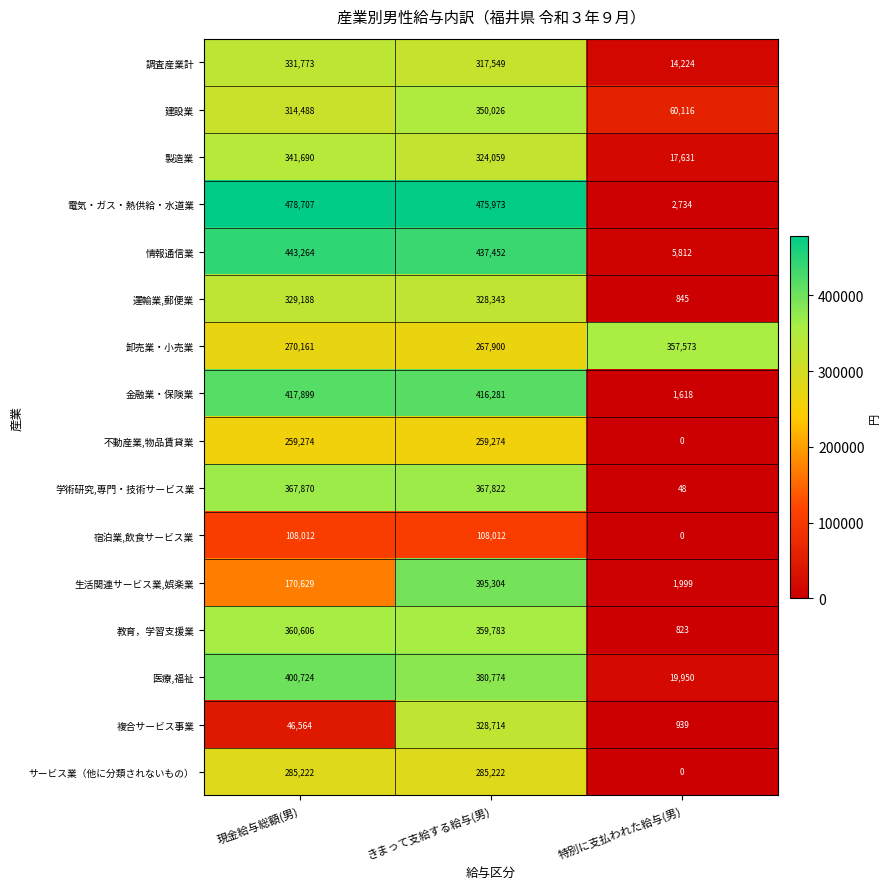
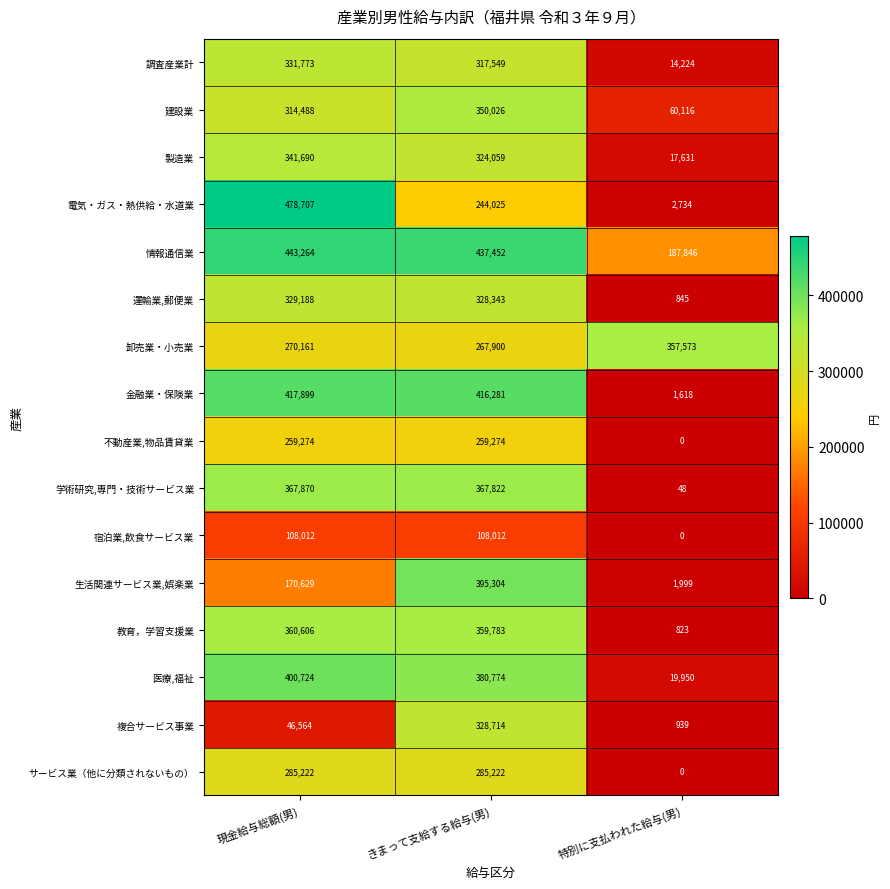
  {
    "調査産業計": {
      "現金給与総額(男)": "331,773",
      "きまって支給する給与(男)": "317,549",
      "特別に支払われた給与(男)": "14,224"
    },
    "建設業": {
      "現金給与総額(男)": "314,488",
      "きまって支給する給与(男)": "350,026",
      "特別に支払われた給与(男)": "60,116"
    },
    "製造業": {
      "現金給与総額(男)": "341,690",
      "きまって支給する給与(男)": "324,059",
      "特別に支払われた給与(男)": "17,631"
    },
    "電気・ガス・熱供給・水道業": {
      "現金給与総額(男)": "478,707",
-     "きまって支給する給与(男)": "475,973",
+     "きまって支給する給与(男)": "244,025",
      "特別に支払われた給与(男)": "2,734"
    },
    "情報通信業": {
      "現金給与総額(男)": "443,264",
      "きまって支給する給与(男)": "437,452",
-     "特別に支払われた給与(男)": "5,812"
+     "特別に支払われた給与(男)": "187,846"
    },
    "運輸業,郵便業": {
      "現金給与総額(男)": "329,188",
      "きまって支給する給与(男)": "328,343",
      "特別に支払われた給与(男)": "845"
    },
    "卸売業・小売業": {
      "現金給与総額(男)": "270,161",
      "きまって支給する給与(男)": "267,900",
      "特別に支払われた給与(男)": "357,573"
    },
    "金融業・保険業": {
      "現金給与総額(男)": "417,899",
      "きまって支給する給与(男)": "416,281",
      "特別に支払われた給与(男)": "1,618"
    },
    "不動産業,物品賃貸業": {
      "現金給与総額(男)": "259,274",
      "きまって支給する給与(男)": "259,274",
      "特別に支払われた給与(男)": "0"
    },
    "学術研究,専門・技術サービス業": {
      "現金給与総額(男)": "367,870",
      "きまって支給する給与(男)": "367,822",
      "特別に支払われた給与(男)": "48"
    },
    "宿泊業,飲食サービス業": {
      "現金給与総額(男)": "108,012",
      "きまって支給する給与(男)": "108,012",
      "特別に支払われた給与(男)": "0"
    },
    "生活関連サービス業,娯楽業": {
      "現金給与総額(男)": "170,629",
      "きまって支給する給与(男)": "395,304",
      "特別に支払われた給与(男)": "1,999"
    },
    "教育，学習支援業": {
      "現金給与総額(男)": "360,606",
      "きまって支給する給与(男)": "359,783",
      "特別に支払われた給与(男)": "823"
    },
    "医療,福祉": {
      "現金給与総額(男)": "400,724",
      "きまって支給する給与(男)": "380,774",
      "特別に支払われた給与(男)": "19,950"
    },
    "複合サービス事業": {
      "現金給与総額(男)": "46,564",
      "きまって支給する給与(男)": "328,714",
      "特別に支払われた給与(男)": "939"
    },
    "サービス業（他に分類されないもの）": {
      "現金給与総額(男)": "285,222",
      "きまって支給する給与(男)": "285,222",
      "特別に支払われた給与(男)": "0"
    }
  }
